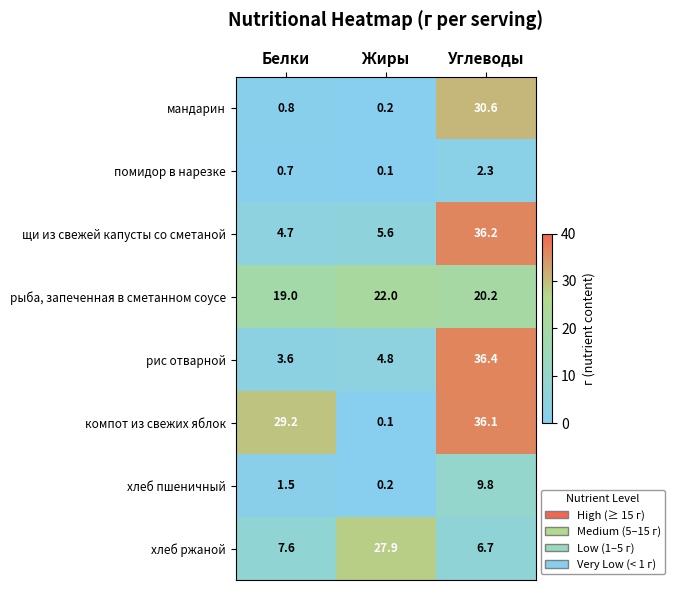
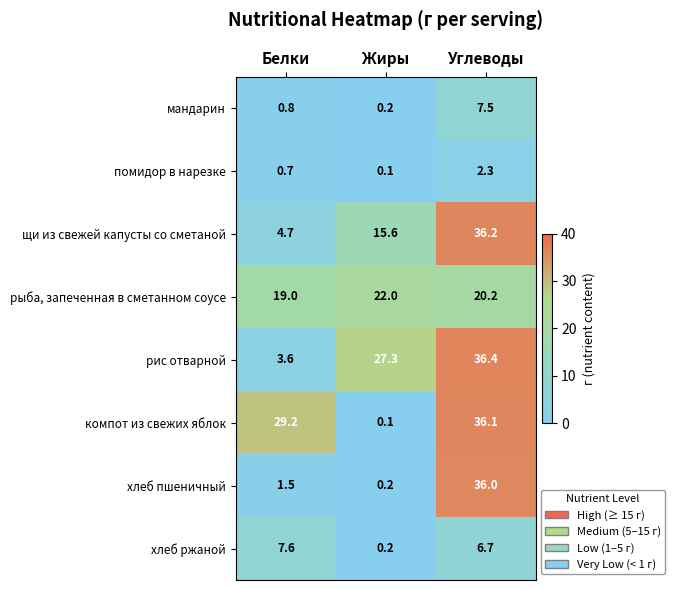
  {
    "мандарин": {
      "Белки": 0.8,
      "Жиры": 0.2,
-     "Углеводы": 30.6
+     "Углеводы": 7.5
    },
    "помидор в нарезке": {
      "Белки": 0.7,
      "Жиры": 0.1,
      "Углеводы": 2.3
    },
    "щи из свежей капусты со сметаной": {
      "Белки": 4.7,
-     "Жиры": 5.6,
+     "Жиры": 15.6,
      "Углеводы": 36.2
    },
    "рыба, запеченная в сметанном соусе": {
      "Белки": 19.0,
      "Жиры": 22.0,
      "Углеводы": 20.2
    },
    "рис отварной": {
      "Белки": 3.6,
-     "Жиры": 4.8,
+     "Жиры": 27.3,
      "Углеводы": 36.4
    },
    "компот из свежих яблок": {
      "Белки": 29.2,
      "Жиры": 0.1,
      "Углеводы": 36.1
    },
    "хлеб пшеничный": {
      "Белки": 1.5,
      "Жиры": 0.2,
-     "Углеводы": 9.8
+     "Углеводы": 36.0
    },
    "хлеб ржаной": {
      "Белки": 7.6,
-     "Жиры": 27.9,
+     "Жиры": 0.2,
      "Углеводы": 6.7
    }
  }
